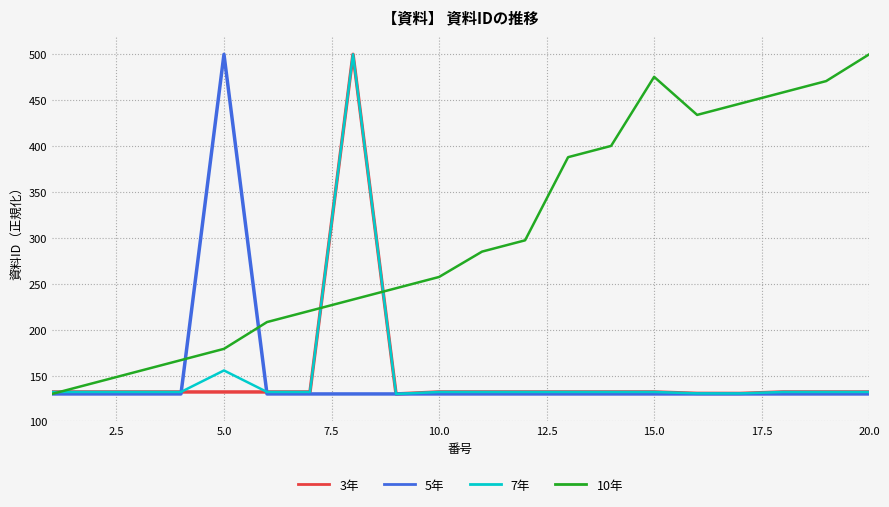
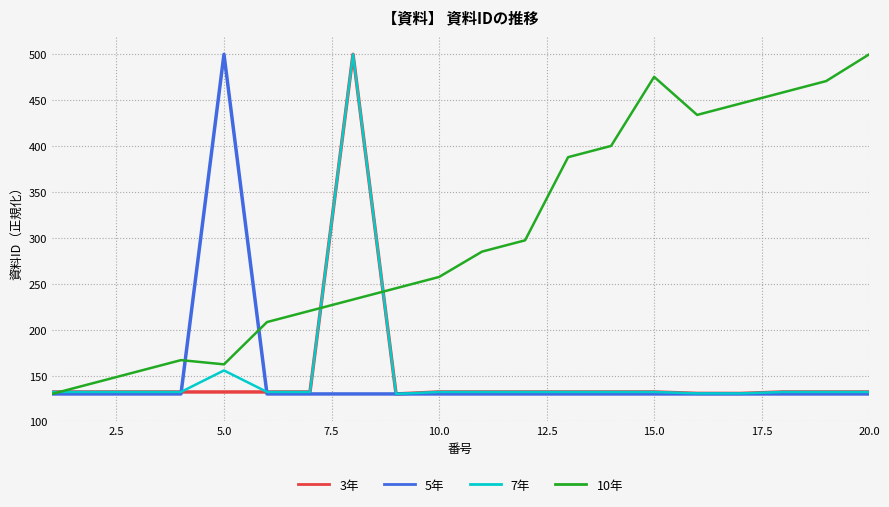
  {
    "3年": {
      "5.0": 130
    },
    "5年": {
      "5.0": 500
    },
    "7年": {
      "5.0": 160
    },
    "10年": {
-     "5.0": 180,
+     "5.0": 160,
      "10.0": 260,
      "15.0": 480,
      "20.0": 500
    }
  }
